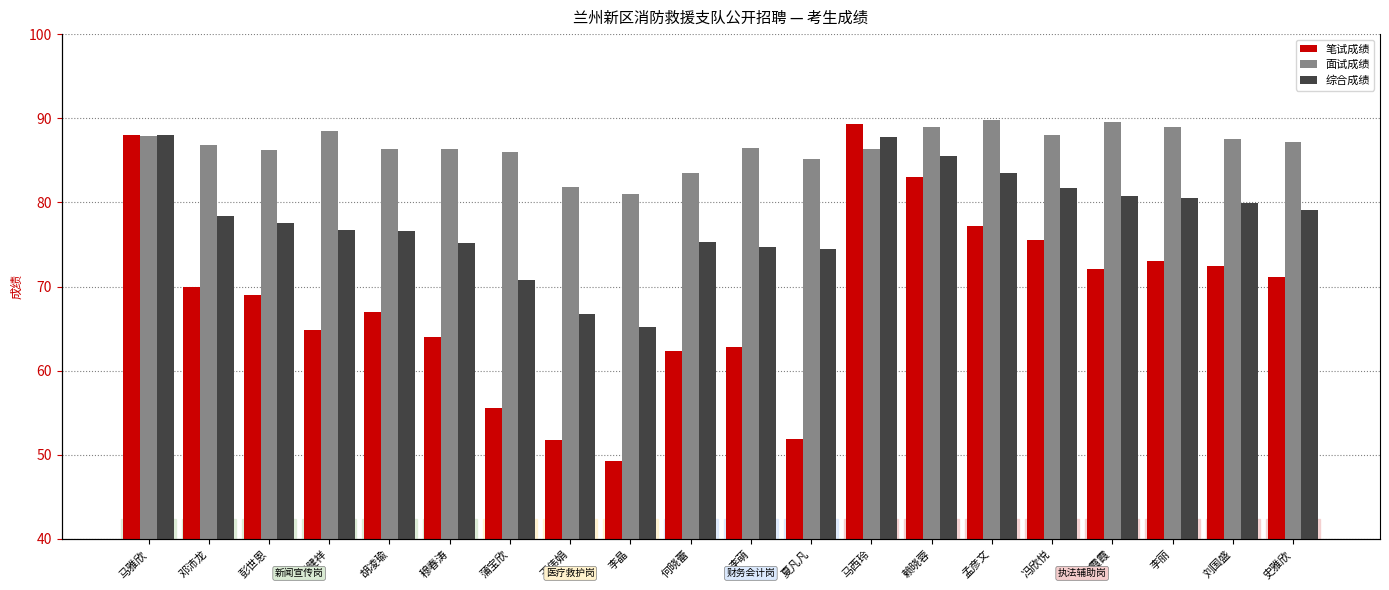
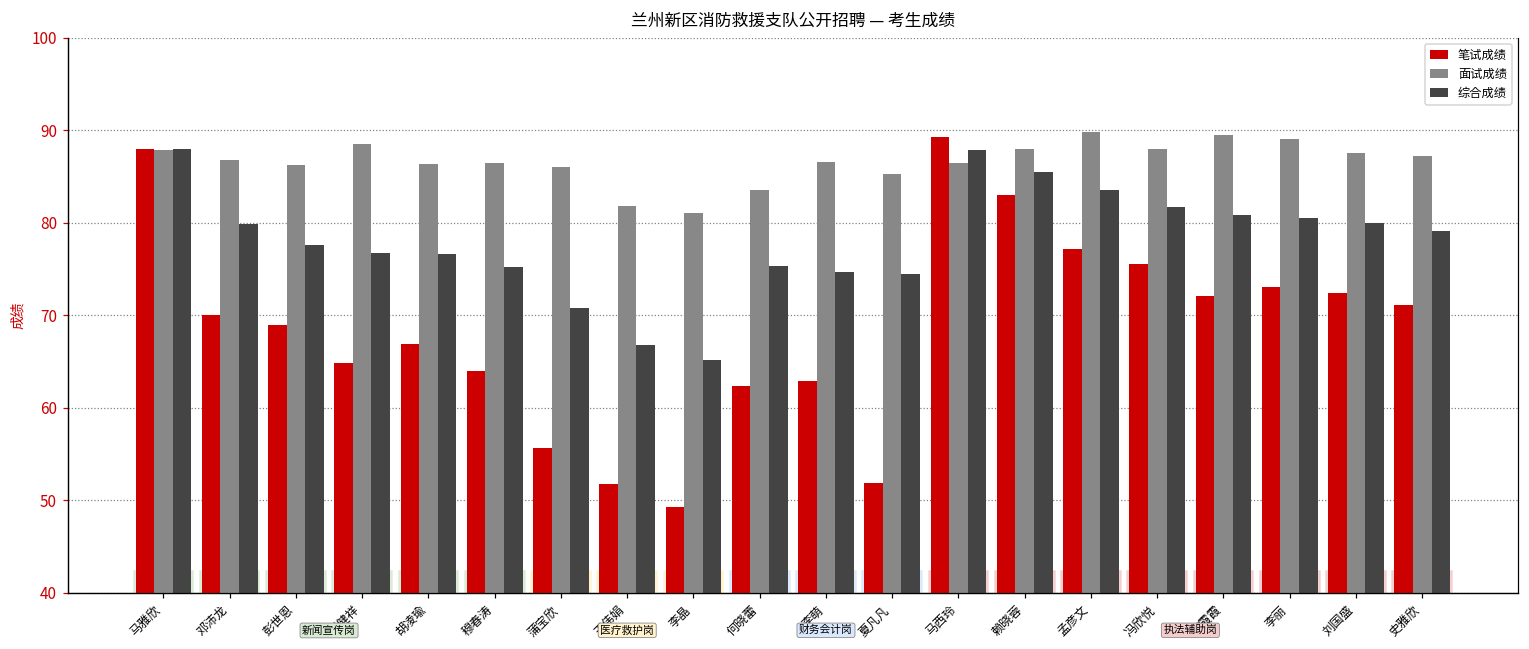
  {
    "笔试成绩": {
      "马雅欣": 88,
      "邓沛龙": 70,
      "彭世恩": 69,
      "封健祥": 65,
      "胡凌瑜": 67,
      "穆春涛": 64,
      "蒲宝欣": 56,
      "王伟娟": 52,
      "李晶": 49,
      "何晓蕾": 62,
      "李萌": 63,
      "夏凡凡": 52,
      "马西玲": 89,
      "赖晓蓉": 83,
      "孟彦文": 77,
      "冯欣悦": 75,
      "李霞霞": 72,
      "李丽": 73,
      "刘国盛": 72,
      "史雅欣": 71
    },
    "面试成绩": {
      "马雅欣": 88,
      "邓沛龙": 87,
      "彭世恩": 86,
      "封健祥": 89,
      "胡凌瑜": 86,
      "穆春涛": 86,
      "蒲宝欣": 86,
      "王伟娟": 82,
      "李晶": 81,
      "何晓蕾": 84,
      "李萌": 87,
      "夏凡凡": 85,
      "马西玲": 86,
-     "赖晓蓉": 89,
+     "赖晓蓉": 88,
      "孟彦文": 90,
      "冯欣悦": 88,
      "李霞霞": 90,
      "李丽": 89,
      "刘国盛": 88,
      "史雅欣": 87
    },
    "综合成绩": {
      "马雅欣": 88,
-     "邓沛龙": 78,
+     "邓沛龙": 80,
      "彭世恩": 78,
      "封健祥": 77,
      "胡凌瑜": 77,
      "穆春涛": 75,
      "蒲宝欣": 71,
      "王伟娟": 67,
      "李晶": 65,
      "何晓蕾": 75,
      "李萌": 75,
      "夏凡凡": 74,
      "马西玲": 88,
      "赖晓蓉": 86,
      "孟彦文": 83,
      "冯欣悦": 82,
      "李霞霞": 81,
      "李丽": 81,
      "刘国盛": 80,
      "史雅欣": 79
    }
  }
